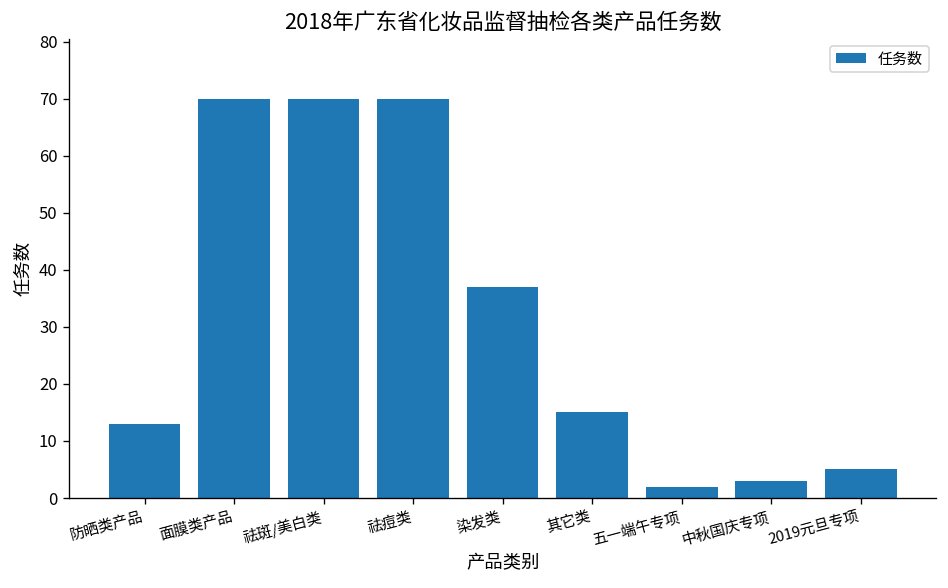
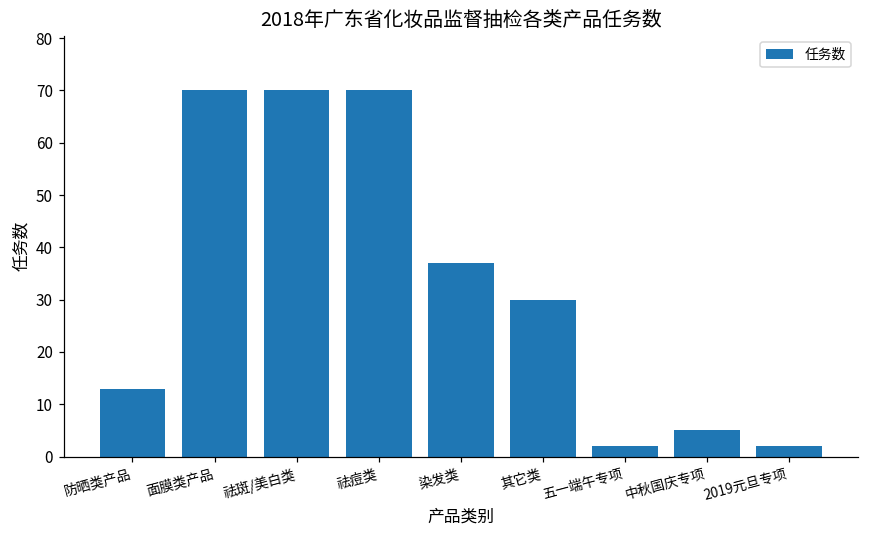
  {
    "防晒类产品": 13,
    "面膜类产品": 70,
    "祛斑/美白类": 70,
    "祛痘类": 70,
    "染发类": 37,
-   "其它类": 15,
+   "其它类": 30,
    "五一端午专项": 2,
-   "中秋国庆专项": 3,
-   "2019元旦专项": 5
+   "中秋国庆专项": 5,
+   "2019元旦专项": 2
  }
